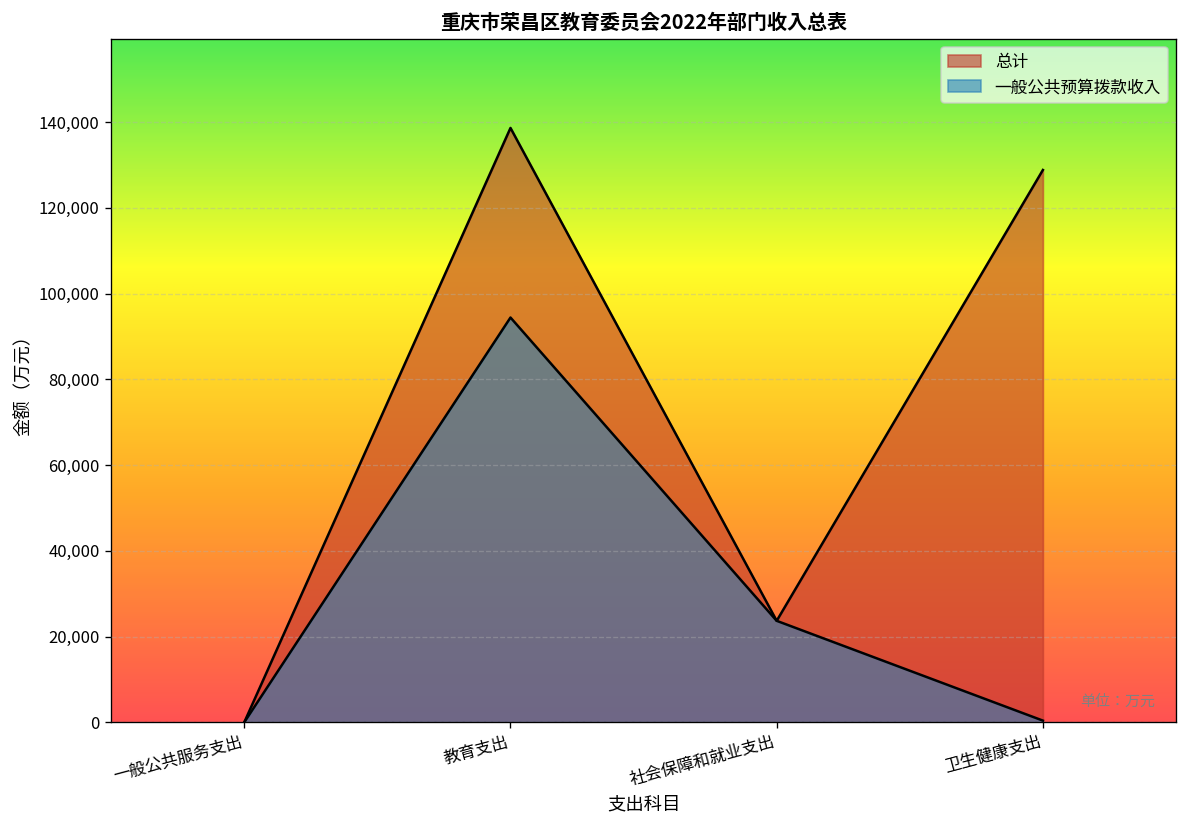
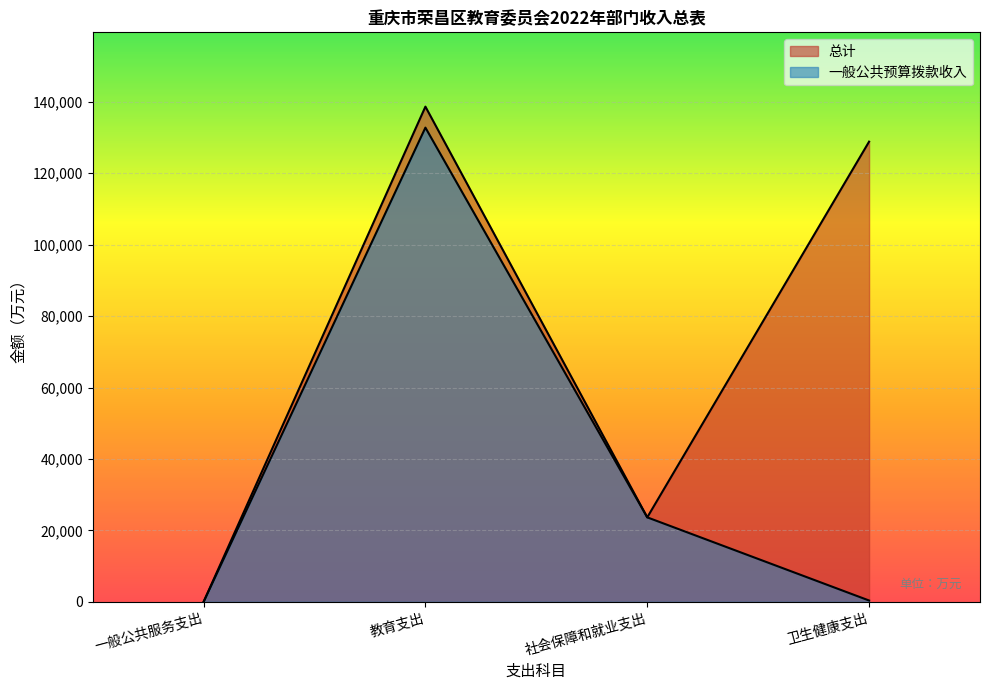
  {
    "总计": {
      "教育支出": "139,000",
      "卫生健康支出": "129,000"
    },
    "一般公共预算拨款收入": {
-     "教育支出": "94,000",
+     "教育支出": "133,000",
      "卫生健康支出": "0"
    }
  }
